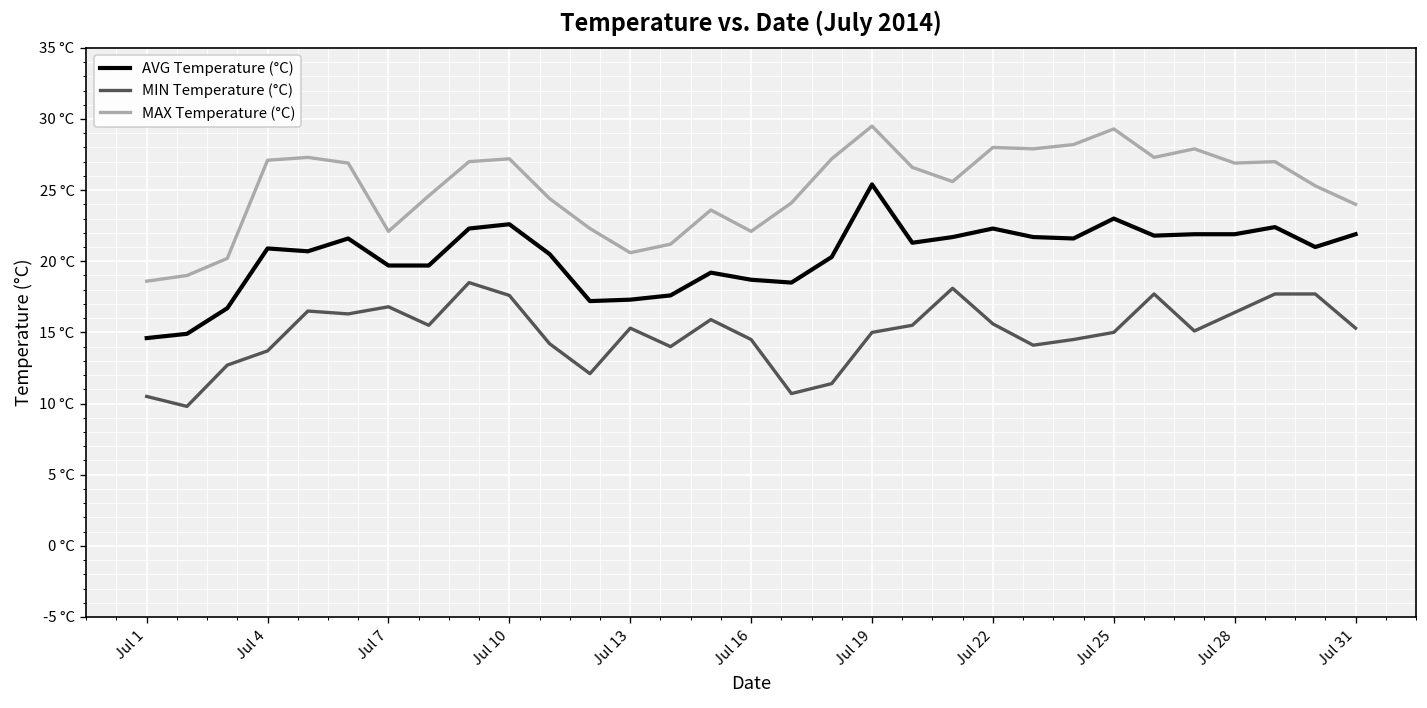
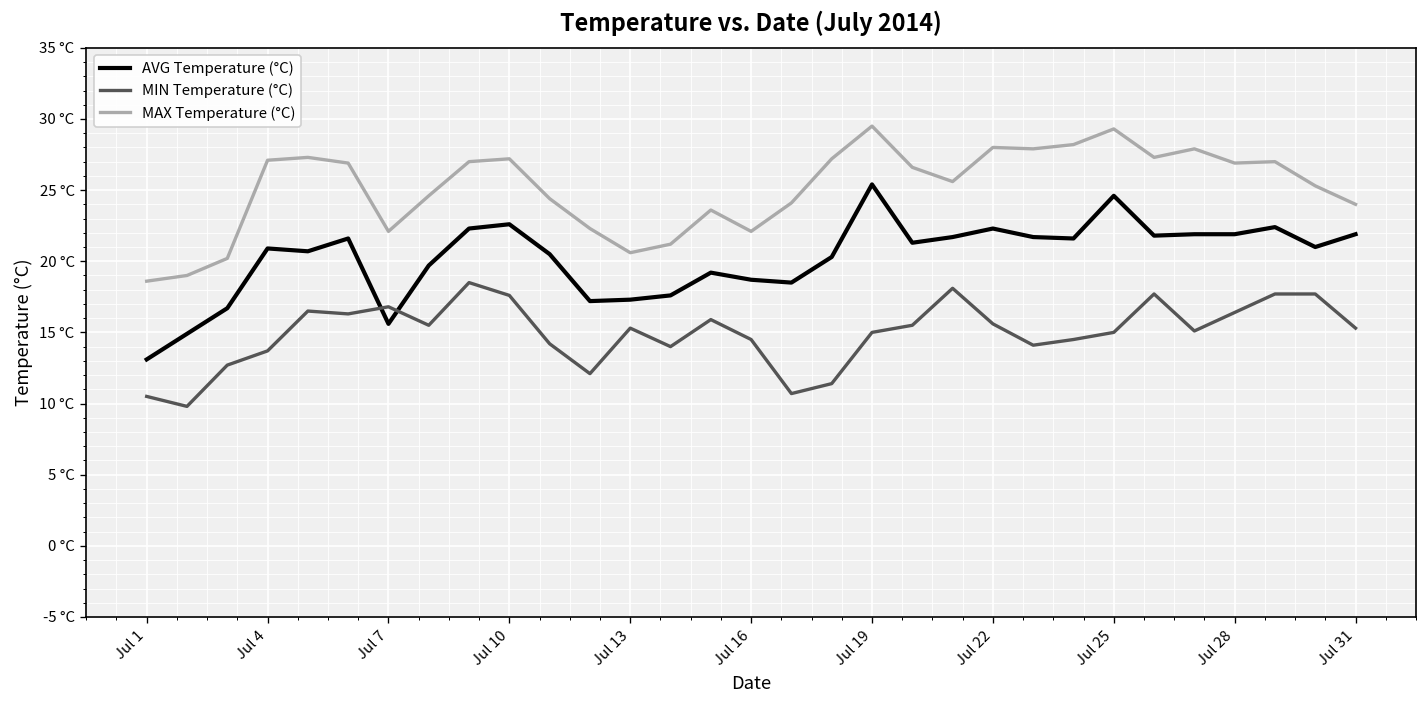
  {
    "AVG Temperature (°C)": {
-     "Jul 1": "14.6 °C",
+     "Jul 1": "13.1 °C",
      "Jul 4": "20.9 °C",
-     "Jul 7": "19.7 °C",
+     "Jul 7": "15.6 °C",
      "Jul 10": "22.6 °C",
      "Jul 13": "17.3 °C",
      "Jul 16": "18.7 °C",
      "Jul 19": "25.4 °C",
      "Jul 22": "22.3 °C",
-     "Jul 25": "23.0 °C",
+     "Jul 25": "24.6 °C",
      "Jul 28": "21.9 °C",
      "Jul 31": "21.9 °C"
    },
    "MIN Temperature (°C)": {
      "Jul 1": "10.5 °C",
      "Jul 4": "13.7 °C",
      "Jul 7": "16.8 °C",
      "Jul 10": "17.6 °C",
      "Jul 13": "15.3 °C",
      "Jul 16": "14.5 °C",
      "Jul 19": "15.0 °C",
      "Jul 22": "15.6 °C",
      "Jul 25": "15.0 °C",
      "Jul 28": "16.4 °C",
      "Jul 31": "15.3 °C"
    },
    "MAX Temperature (°C)": {
      "Jul 1": "18.6 °C",
      "Jul 4": "27.1 °C",
      "Jul 7": "22.1 °C",
      "Jul 10": "27.2 °C",
      "Jul 13": "20.6 °C",
      "Jul 16": "22.1 °C",
      "Jul 19": "29.5 °C",
      "Jul 22": "28.0 °C",
      "Jul 25": "29.3 °C",
      "Jul 28": "26.9 °C",
      "Jul 31": "24.0 °C"
    }
  }
